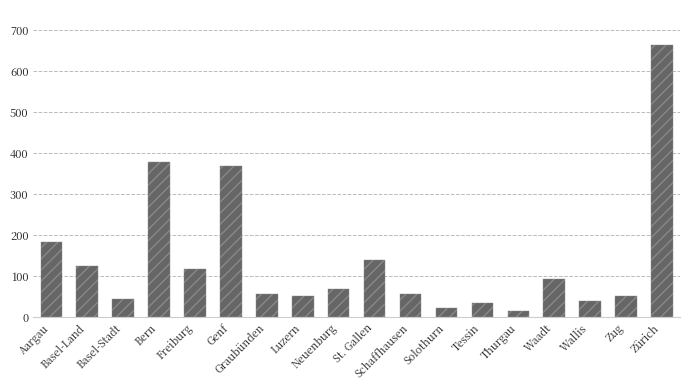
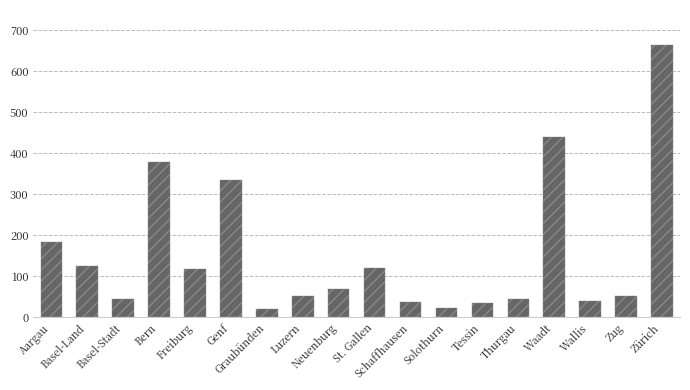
  {
    "Aargau": 180,
    "Basel-Land": 130,
    "Basel-Stadt": 50,
    "Bern": 380,
    "Freiburg": 120,
-   "Genf": 370,
-   "Graubünden": 60,
+   "Genf": 340,
+   "Graubünden": 20,
    "Luzern": 50,
    "Neuenburg": 70,
-   "St. Gallen": 140,
-   "Schaffhausen": 60,
+   "St. Gallen": 120,
+   "Schaffhausen": 40,
    "Solothurn": 20,
    "Tessin": 40,
-   "Thurgau": 20,
-   "Waadt": 90,
+   "Thurgau": 40,
+   "Waadt": 440,
    "Wallis": 40,
    "Zug": 50,
    "Zürich": 660
  }
